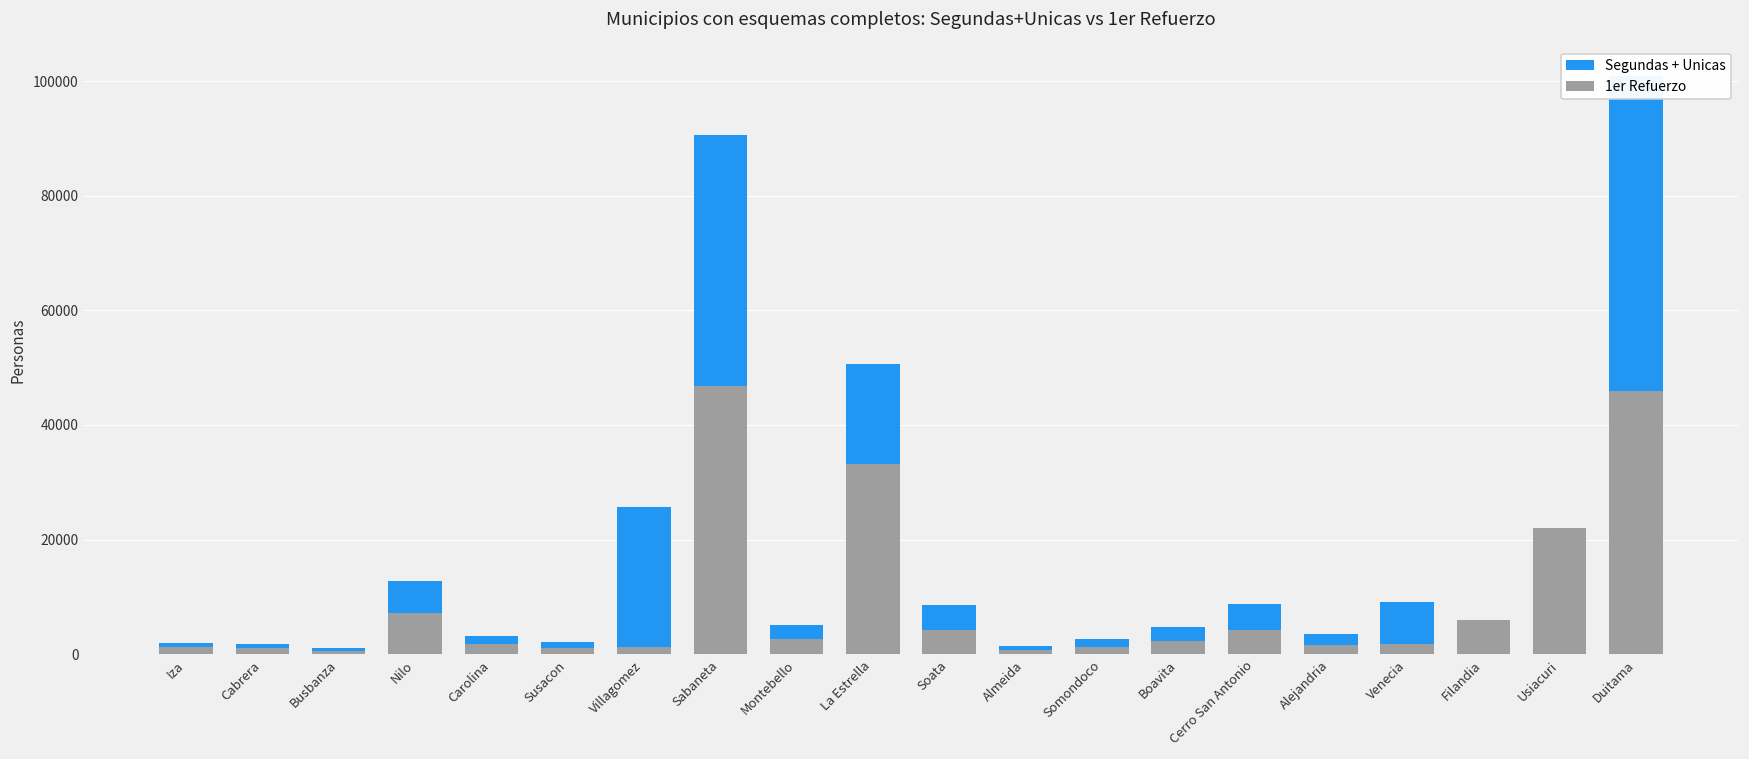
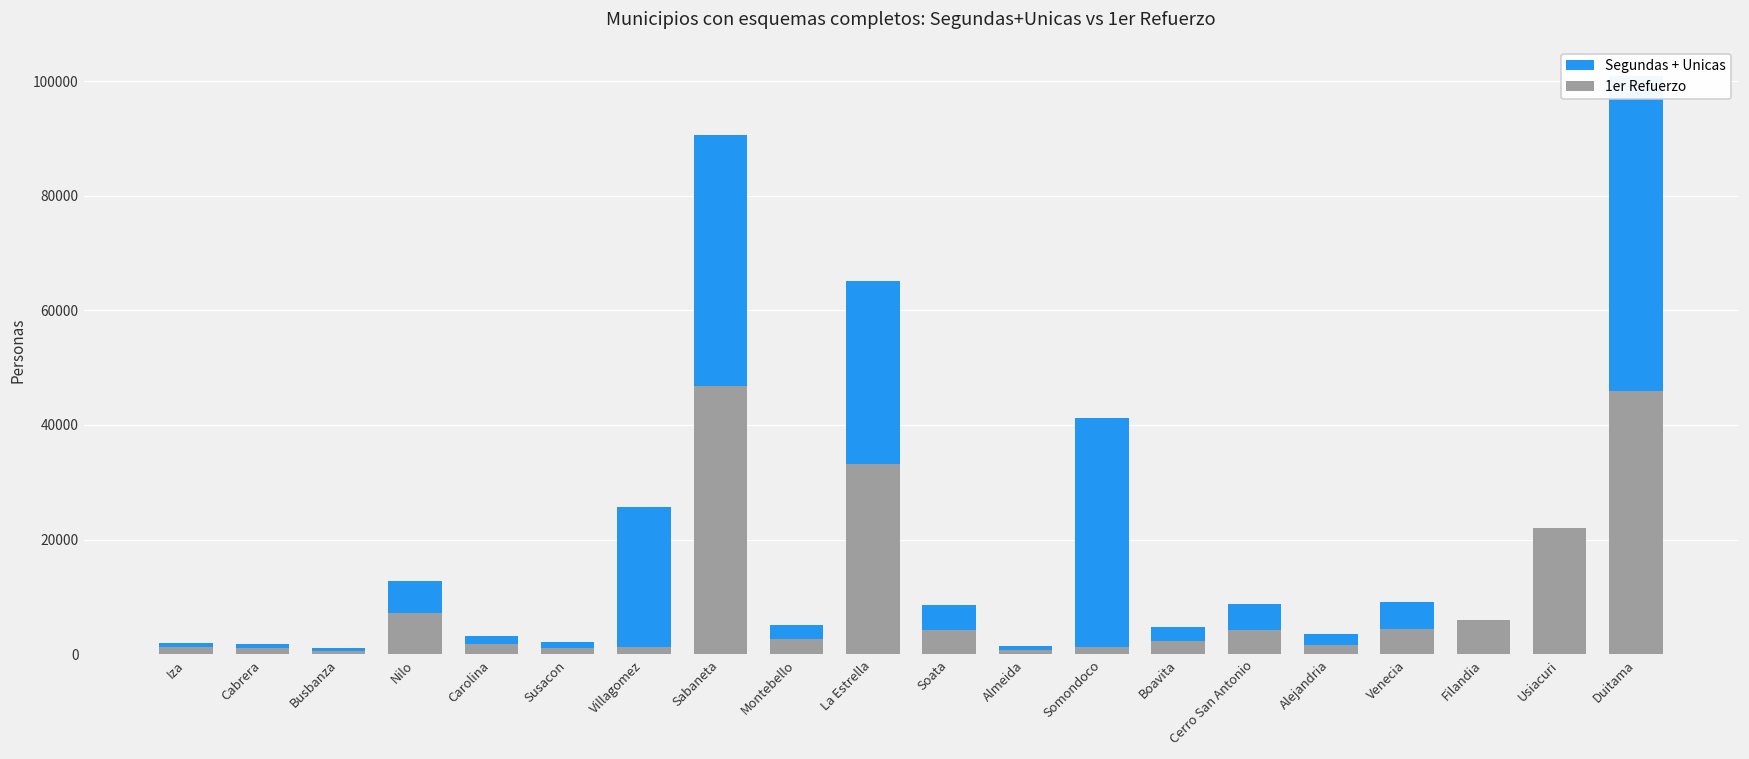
  {
    "Segundas + Unicas": {
      "Iza": 2000,
      "Cabrera": 2000,
      "Busbanza": 1000,
      "Nilo": 13000,
      "Carolina": 3000,
      "Susacon": 2000,
      "Villagomez": 26000,
      "Sabaneta": 91000,
      "Montebello": 5000,
-     "La Estrella": 51000,
+     "La Estrella": 65000,
      "Soata": 9000,
      "Almeida": 1000,
-     "Somondoco": 3000,
+     "Somondoco": 41000,
      "Boavita": 5000,
      "Cerro San Antonio": 9000,
      "Alejandria": 3000,
      "Venecia": 9000
    },
    "1er Refuerzo": {
-     "Venecia": 2000,
+     "Venecia": 4000,
      "Filandia": 6000,
      "Usiacuri": 22000
    }
  }
